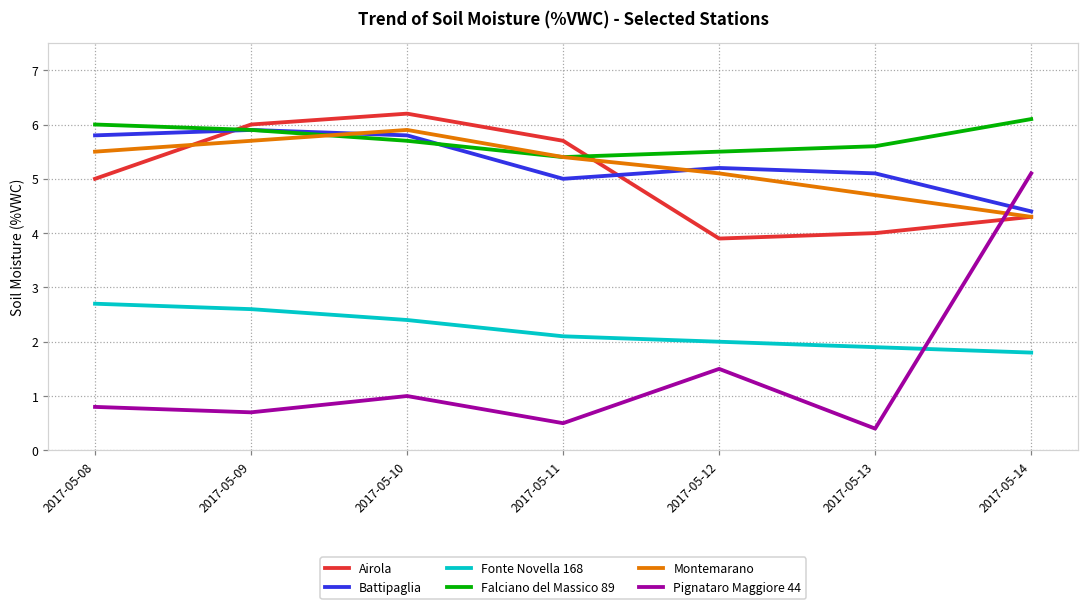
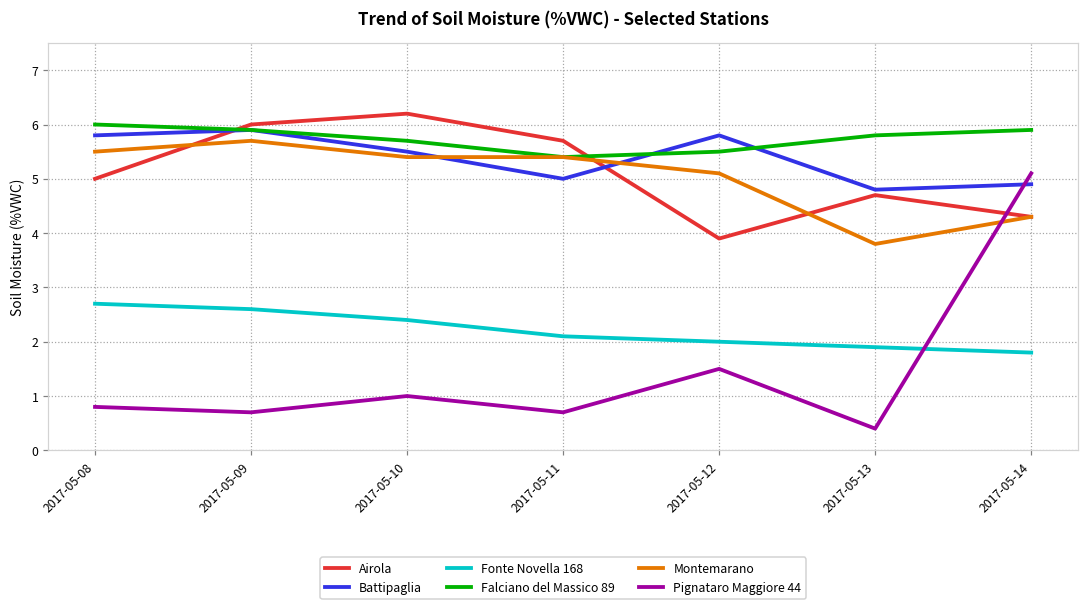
  {
    "Airola": {
      "2017-05-08": 5.0,
      "2017-05-09": 6.0,
      "2017-05-10": 6.2,
      "2017-05-11": 5.7,
      "2017-05-12": 3.9,
-     "2017-05-13": 4.0
+     "2017-05-13": 4.7
    },
    "Battipaglia": {
      "2017-05-08": 5.8,
-     "2017-05-10": 5.8,
+     "2017-05-10": 5.5,
      "2017-05-11": 5.0,
-     "2017-05-12": 5.2,
-     "2017-05-13": 5.1,
-     "2017-05-14": 4.4
+     "2017-05-12": 5.8,
+     "2017-05-13": 4.8,
+     "2017-05-14": 4.9
    },
    "Fonte Novella 168": {
      "2017-05-08": 2.7,
      "2017-05-09": 2.6,
      "2017-05-10": 2.4,
      "2017-05-11": 2.1,
      "2017-05-12": 2.0,
      "2017-05-13": 1.9,
      "2017-05-14": 1.8
    },
    "Falciano del Massico 89": {
      "2017-05-08": 6.0,
      "2017-05-10": 5.7,
      "2017-05-12": 5.5,
-     "2017-05-13": 5.6,
-     "2017-05-14": 6.1
+     "2017-05-13": 5.8,
+     "2017-05-14": 5.9
    },
    "Montemarano": {
      "2017-05-08": 5.5,
      "2017-05-09": 5.7,
-     "2017-05-10": 5.9,
+     "2017-05-10": 5.4,
      "2017-05-12": 5.1,
-     "2017-05-13": 4.7
+     "2017-05-13": 3.8
    },
    "Pignataro Maggiore 44": {
      "2017-05-08": 0.8,
      "2017-05-09": 0.7,
      "2017-05-10": 1.0,
-     "2017-05-11": 0.5,
+     "2017-05-11": 0.7,
      "2017-05-12": 1.5,
      "2017-05-13": 0.4,
      "2017-05-14": 5.1
    }
  }
